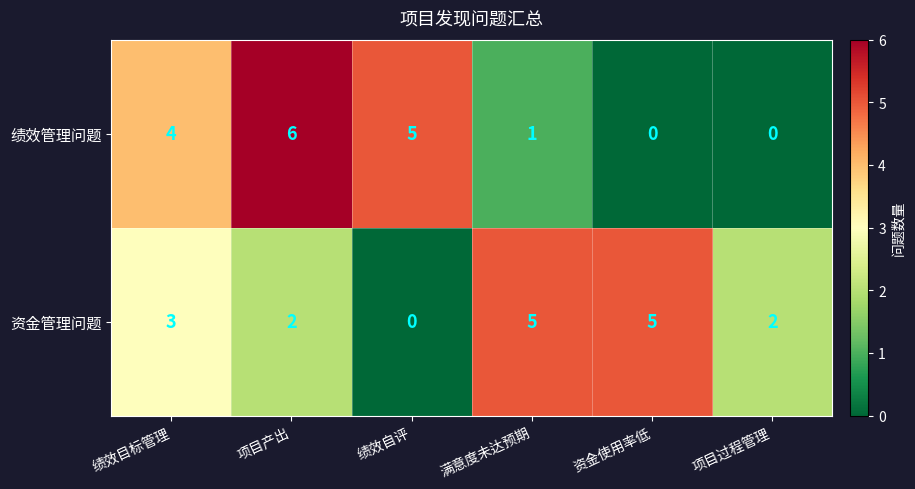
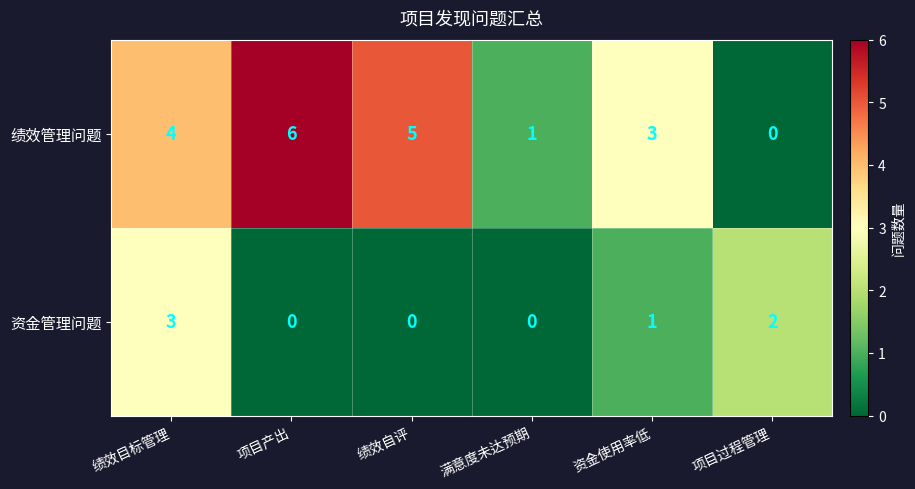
  {
    "绩效管理问题": {
      "绩效目标管理": 4,
      "项目产出": 6,
      "绩效自评": 5,
      "满意度未达预期": 1,
-     "资金使用率低": 0,
+     "资金使用率低": 3,
      "项目过程管理": 0
    },
    "资金管理问题": {
      "绩效目标管理": 3,
-     "项目产出": 2,
+     "项目产出": 0,
      "绩效自评": 0,
-     "满意度未达预期": 5,
-     "资金使用率低": 5,
+     "满意度未达预期": 0,
+     "资金使用率低": 1,
      "项目过程管理": 2
    }
  }
